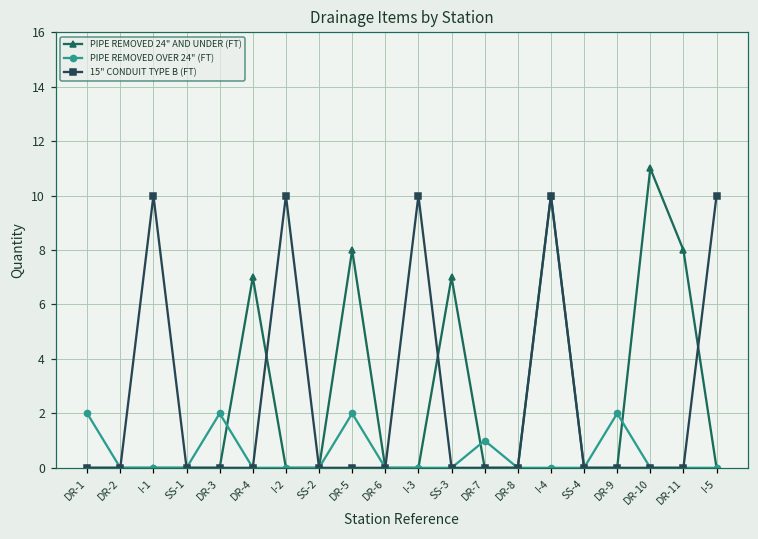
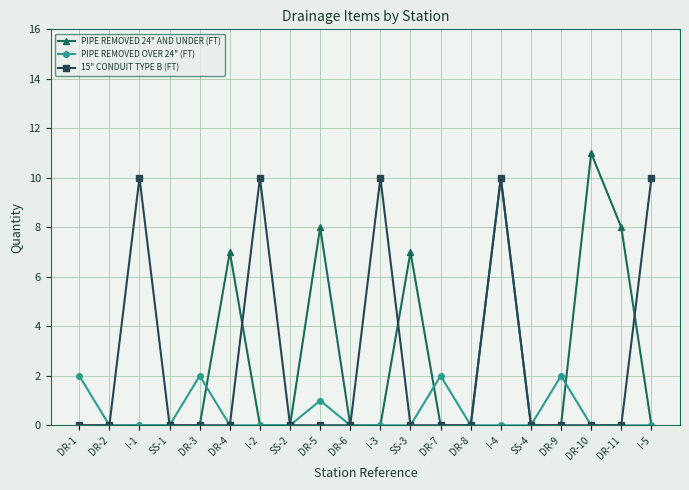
  {
    "PIPE REMOVED OVER 24\" (FT)": {
      "DR-1": 2,
      "DR-3": 2,
-     "DR-5": 2,
-     "DR-7": 1,
+     "DR-5": 1,
+     "DR-7": 2,
      "I-4": 0,
      "DR-9": 2
    }
  }
